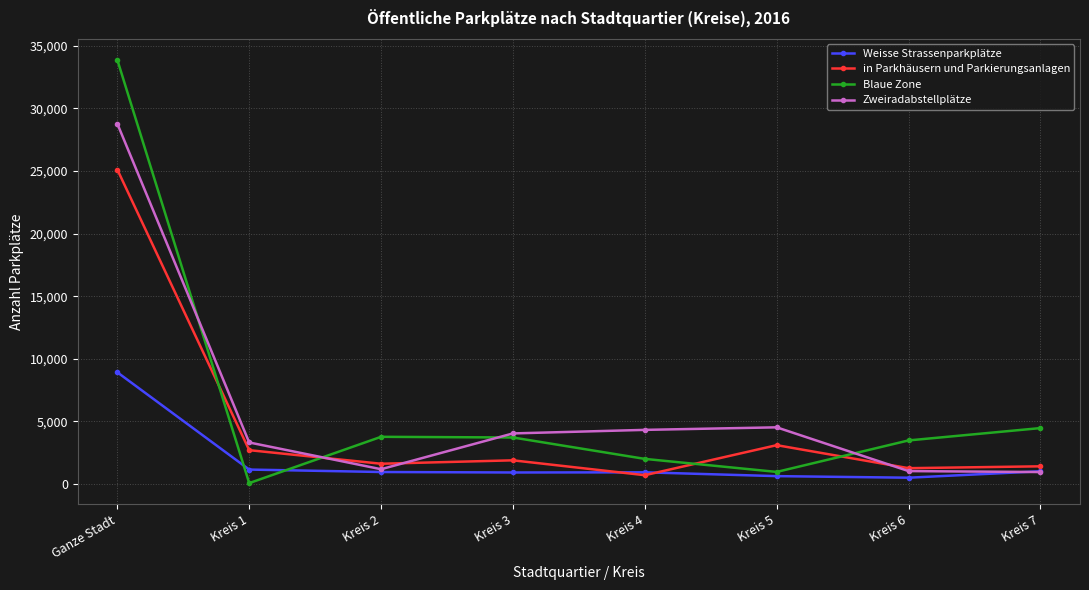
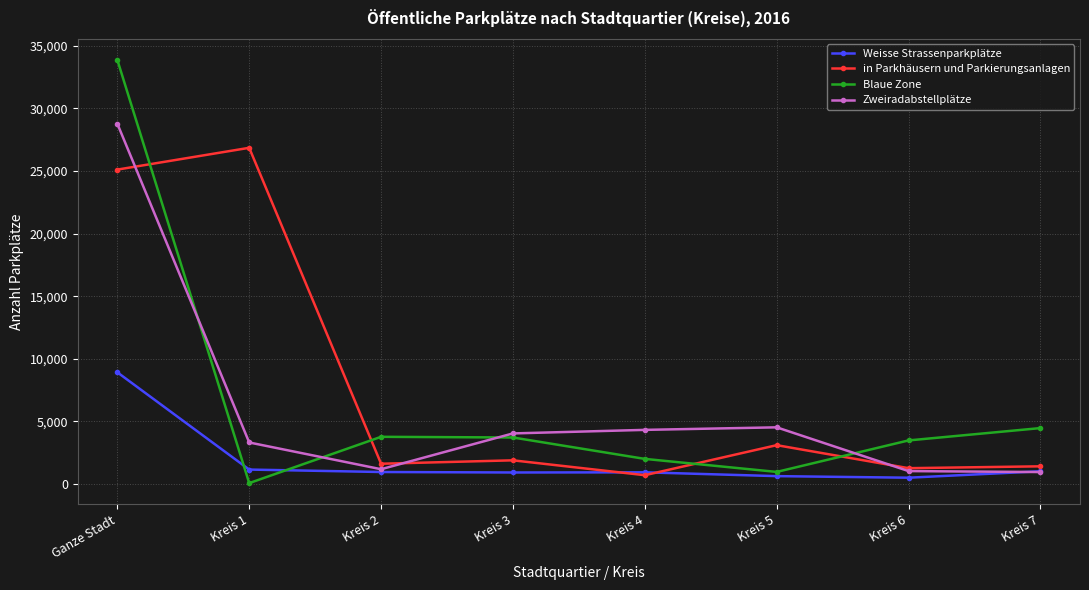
  {
    "Weisse Strassenparkplätze": {
      "Ganze Stadt": "8,900",
      "Kreis 1": "1,200",
      "Kreis 2": "1,000",
      "Kreis 3": "900",
      "Kreis 4": "900",
      "Kreis 5": "600",
      "Kreis 6": "500"
    },
    "in Parkhäusern und Parkierungsanlagen": {
      "Ganze Stadt": "25,100",
-     "Kreis 1": "2,700",
+     "Kreis 1": "26,900",
      "Kreis 2": "1,600",
      "Kreis 3": "1,900",
      "Kreis 4": "700",
      "Kreis 5": "3,100",
      "Kreis 6": "1,300",
      "Kreis 7": "1,400"
    },
    "Blaue Zone": {
      "Ganze Stadt": "33,900",
      "Kreis 1": "100",
      "Kreis 2": "3,800",
      "Kreis 3": "3,700",
      "Kreis 4": "2,000",
      "Kreis 5": "1,000",
      "Kreis 6": "3,500",
      "Kreis 7": "4,500"
    },
    "Zweiradabstellplätze": {
      "Ganze Stadt": "28,800",
      "Kreis 1": "3,300",
      "Kreis 2": "1,200",
      "Kreis 3": "4,000",
      "Kreis 4": "4,300",
      "Kreis 5": "4,500",
      "Kreis 6": "1,000"
    }
  }
